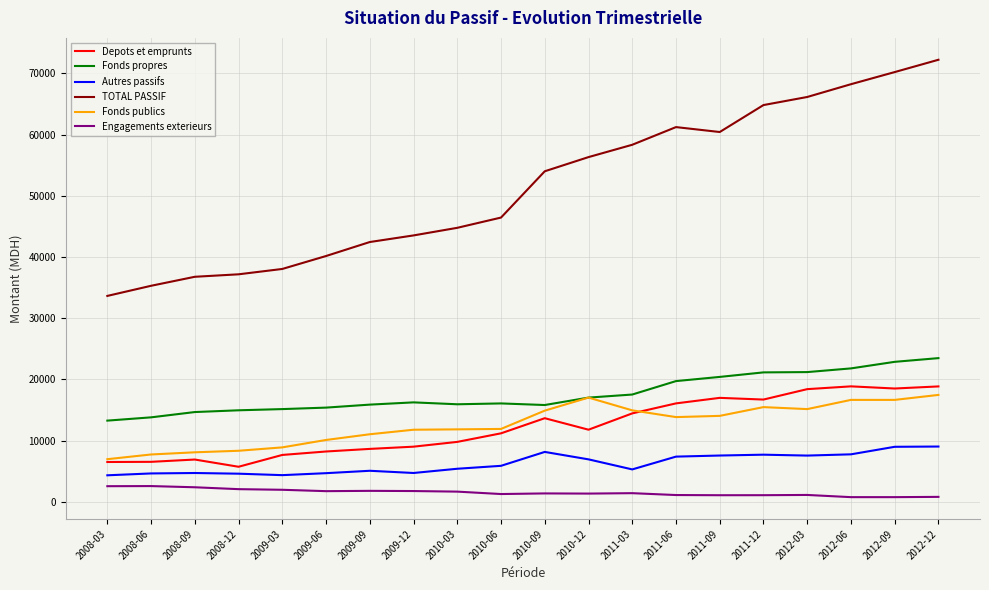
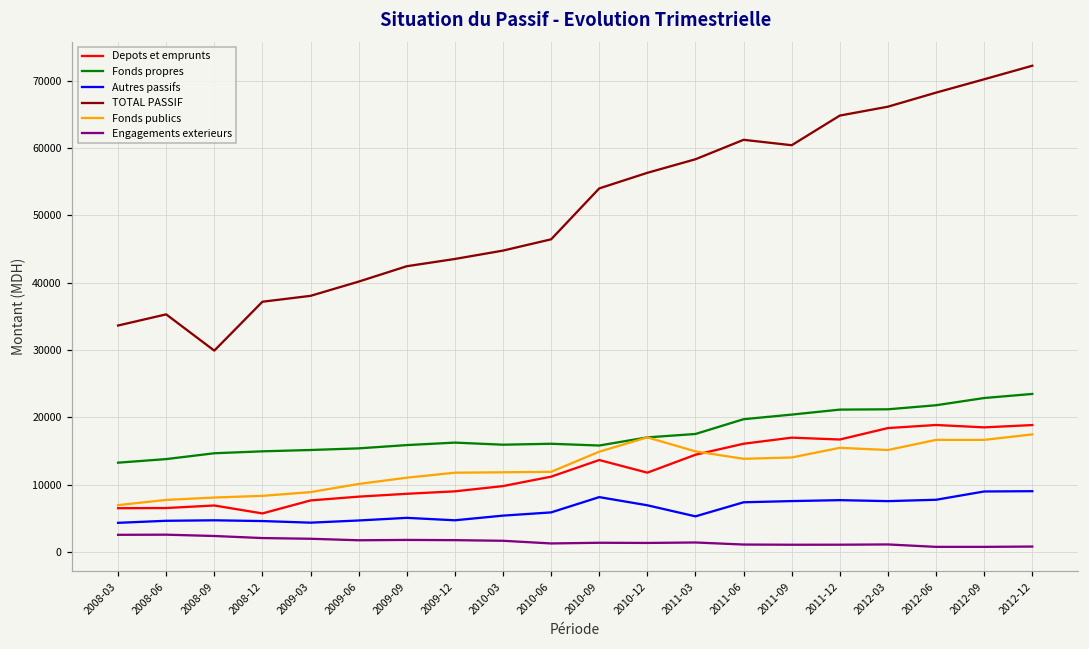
  {
    "Depots et emprunts": {
      "2008-03": 7000,
      "2008-06": 7000,
      "2008-09": 7000,
      "2008-12": 6000,
      "2009-03": 8000,
      "2009-06": 8000,
      "2009-09": 9000,
      "2009-12": 9000,
      "2010-03": 10000,
      "2010-06": 11000,
      "2010-09": 14000,
      "2010-12": 12000,
      "2011-03": 14000,
      "2011-06": 16000,
      "2011-09": 17000,
      "2011-12": 17000,
      "2012-03": 18000,
      "2012-06": 19000,
      "2012-09": 19000,
      "2012-12": 19000
    },
    "Fonds propres": {
      "2008-03": 13000,
      "2008-06": 14000,
      "2008-09": 15000,
      "2008-12": 15000,
      "2009-03": 15000,
      "2009-06": 15000,
      "2009-09": 16000,
      "2009-12": 16000,
      "2010-03": 16000,
      "2010-06": 16000,
      "2010-09": 16000,
      "2011-03": 18000,
      "2011-06": 20000,
      "2011-09": 20000,
      "2011-12": 21000,
      "2012-03": 21000,
      "2012-06": 22000,
      "2012-09": 23000,
      "2012-12": 23000
    },
    "Autres passifs": {
      "2008-03": 4000,
      "2008-06": 5000,
      "2008-09": 5000,
      "2008-12": 5000,
      "2009-03": 4000,
      "2009-06": 5000,
      "2009-09": 5000,
      "2009-12": 5000,
      "2010-03": 5000,
      "2010-06": 6000,
      "2010-09": 8000,
      "2010-12": 7000,
      "2011-03": 5000,
      "2011-06": 7000,
      "2011-09": 8000,
      "2011-12": 8000,
      "2012-03": 8000,
      "2012-06": 8000,
      "2012-09": 9000,
      "2012-12": 9000
    },
    "TOTAL PASSIF": {
      "2008-03": 34000,
      "2008-06": 35000,
-     "2008-09": 37000,
+     "2008-09": 30000,
      "2008-12": 37000,
      "2009-03": 38000,
      "2009-06": 40000,
      "2009-09": 42000,
      "2009-12": 44000,
      "2010-03": 45000,
      "2010-06": 46000,
      "2010-09": 54000,
      "2010-12": 56000,
      "2011-03": 58000,
      "2011-06": 61000,
      "2011-09": 60000,
      "2011-12": 65000,
      "2012-03": 66000,
      "2012-06": 68000,
      "2012-09": 70000,
      "2012-12": 72000
    },
    "Fonds publics": {
      "2008-03": 7000,
      "2008-06": 8000,
      "2008-09": 8000,
      "2008-12": 8000,
      "2009-03": 9000,
      "2009-06": 10000,
      "2009-09": 11000,
      "2009-12": 12000,
      "2010-03": 12000,
      "2010-06": 12000,
      "2010-09": 15000,
      "2011-03": 15000,
      "2011-06": 14000,
      "2011-09": 14000,
      "2011-12": 15000,
      "2012-03": 15000,
      "2012-06": 17000,
      "2012-09": 17000,
      "2012-12": 17000
    },
    "Engagements exterieurs": {
      "2008-03": 3000,
      "2008-06": 3000,
      "2008-09": 2000,
      "2008-12": 2000,
      "2009-03": 2000,
      "2009-06": 2000,
      "2009-09": 2000,
      "2009-12": 2000,
      "2010-03": 2000,
      "2010-06": 1000,
      "2010-09": 1000,
      "2010-12": 1000,
      "2011-03": 1000,
      "2011-06": 1000,
      "2011-09": 1000,
      "2011-12": 1000,
      "2012-03": 1000,
      "2012-06": 1000,
      "2012-09": 1000,
      "2012-12": 1000
    }
  }
